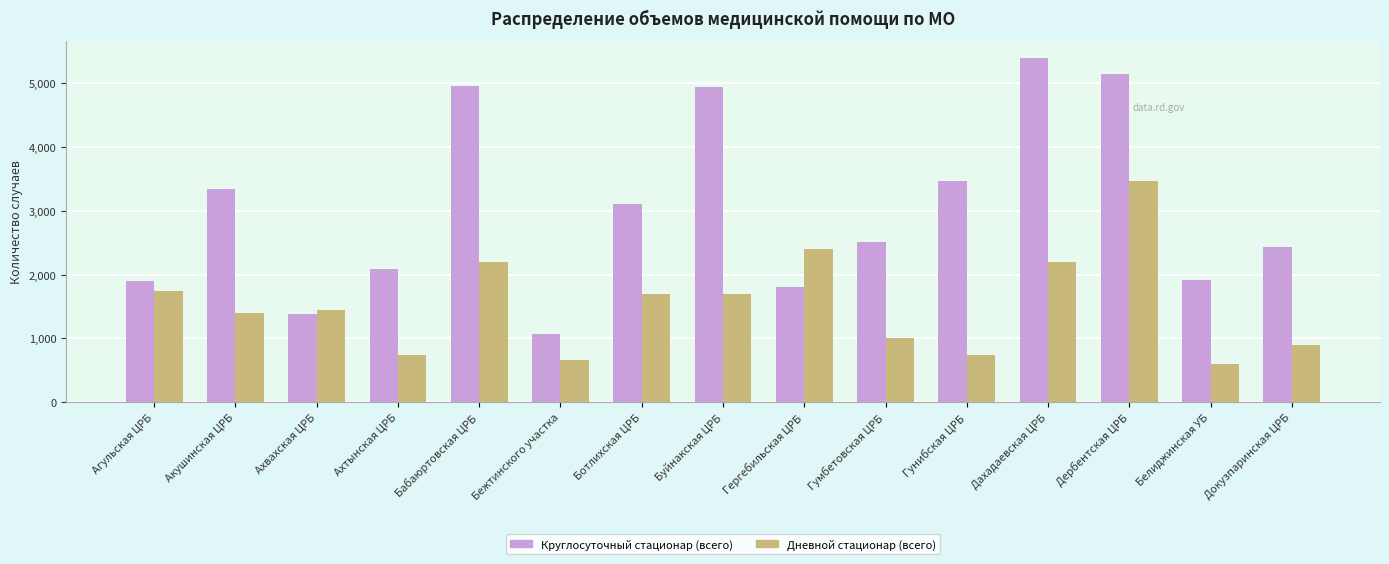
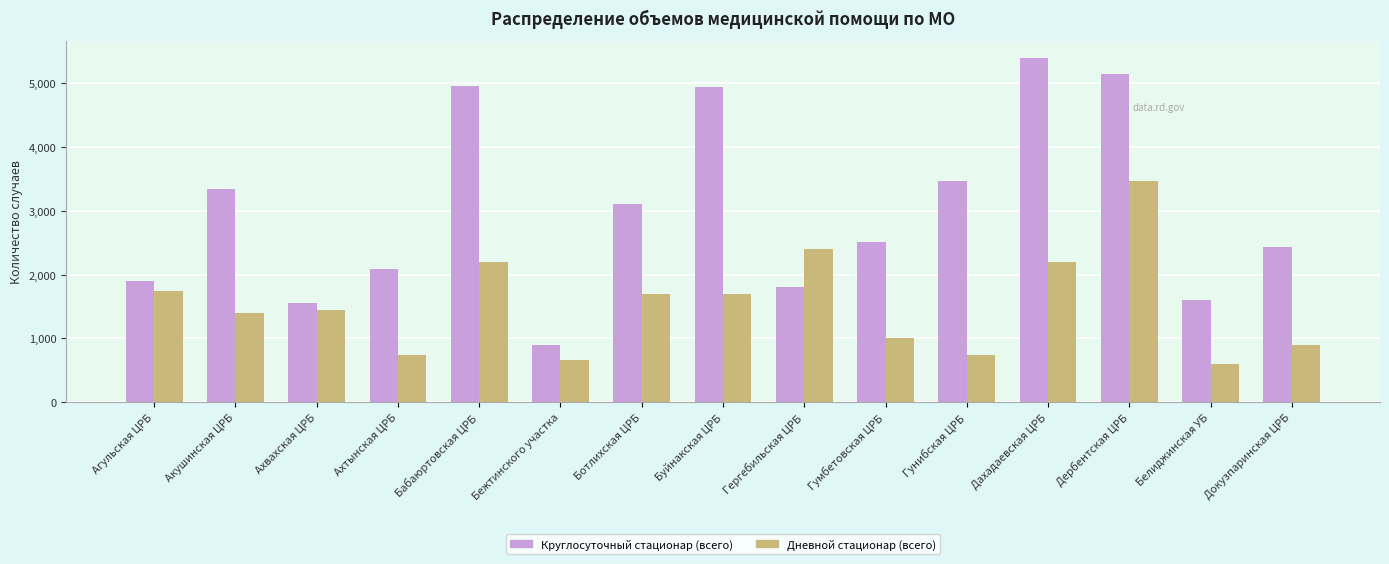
  {
    "Круглосуточный стационар (всего)": {
      "Агульская ЦРБ": "1,900",
      "Акушинская ЦРБ": "3,300",
-     "Ахвахская ЦРБ": "1,400",
+     "Ахвахская ЦРБ": "1,600",
      "Ахтынская ЦРБ": "2,100",
      "Бабаюртовская ЦРБ": "5,000",
-     "Бежтинского участка": "1,100",
+     "Бежтинского участка": "900",
      "Ботлихская ЦРБ": "3,100",
      "Буйнакская ЦРБ": "5,000",
      "Гергебильская ЦРБ": "1,800",
      "Гумбетовская ЦРБ": "2,500",
      "Гунибская ЦРБ": "3,500",
      "Дахадаевская ЦРБ": "5,400",
      "Дербентская ЦРБ": "5,100",
-     "Белиджинская УБ": "1,900",
+     "Белиджинская УБ": "1,600",
      "Докузпаринская ЦРБ": "2,400"
    },
    "Дневной стационар (всего)": {
      "Агульская ЦРБ": "1,800",
      "Акушинская ЦРБ": "1,400",
      "Ахвахская ЦРБ": "1,500",
      "Ахтынская ЦРБ": "700",
      "Бабаюртовская ЦРБ": "2,200",
      "Бежтинского участка": "700",
      "Ботлихская ЦРБ": "1,700",
      "Буйнакская ЦРБ": "1,700",
      "Гергебильская ЦРБ": "2,400",
      "Гумбетовская ЦРБ": "1,000",
      "Гунибская ЦРБ": "700",
      "Дахадаевская ЦРБ": "2,200",
      "Дербентская ЦРБ": "3,500",
      "Белиджинская УБ": "600",
      "Докузпаринская ЦРБ": "900"
    }
  }
